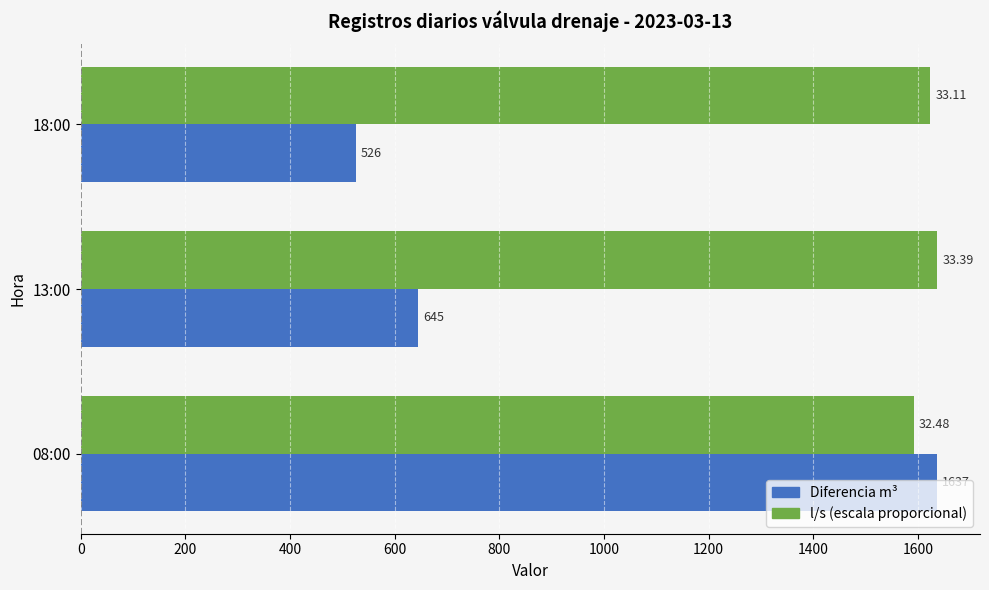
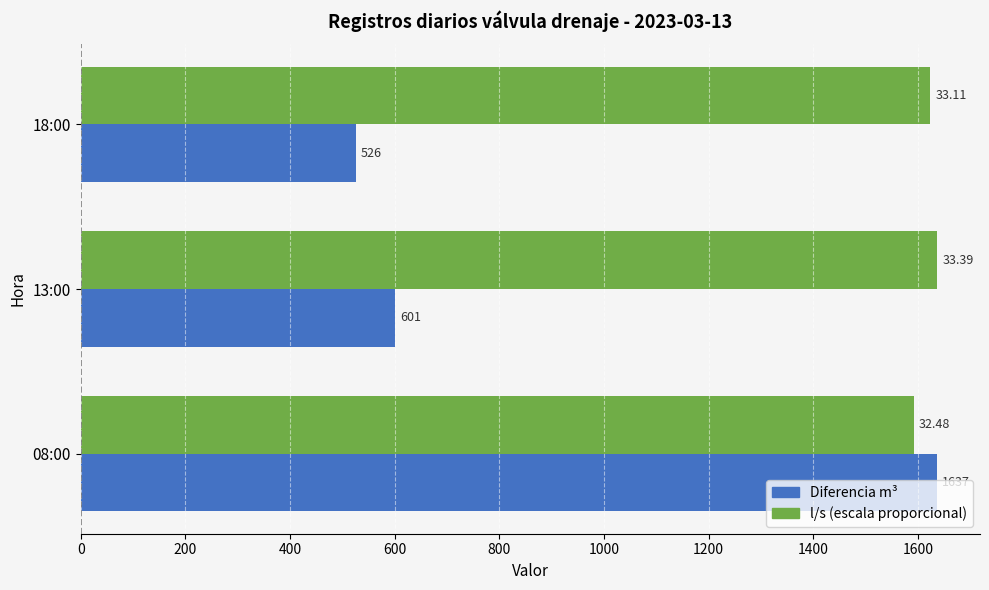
  {
    "Diferencia m³": {
      "18:00": 526,
-     "13:00": 645
+     "13:00": 601
    }
  }
